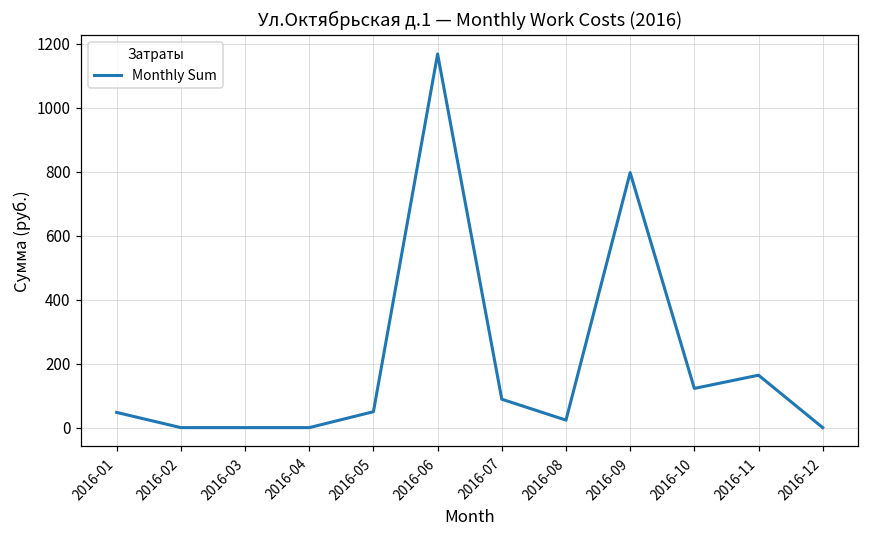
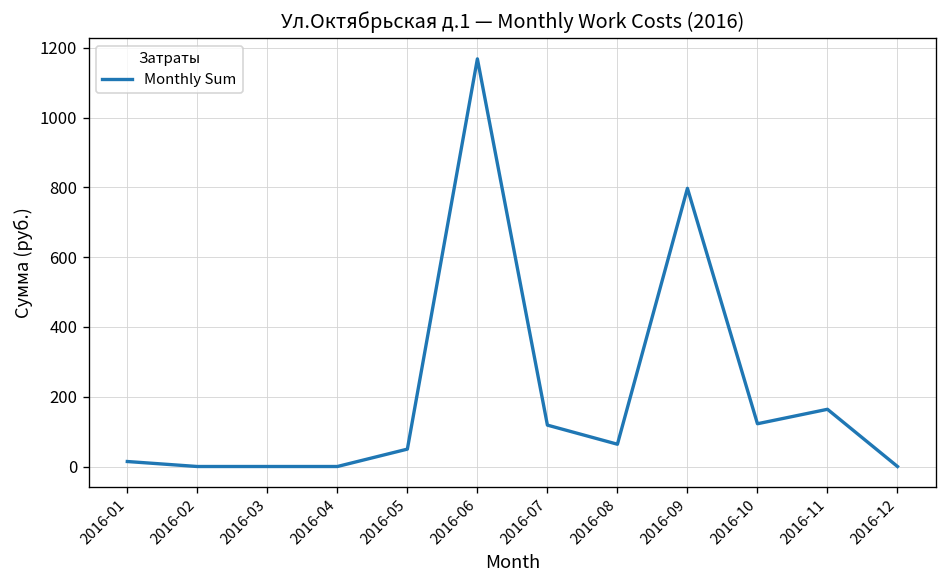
  {
-   "2016-01": 50,
+   "2016-01": 10,
    "2016-02": 0,
    "2016-03": 0,
    "2016-04": 0,
    "2016-05": 50,
    "2016-06": 1170,
-   "2016-07": 90,
-   "2016-08": 20,
+   "2016-07": 120,
+   "2016-08": 60,
    "2016-09": 800,
    "2016-10": 120,
    "2016-11": 160,
    "2016-12": 0
  }
